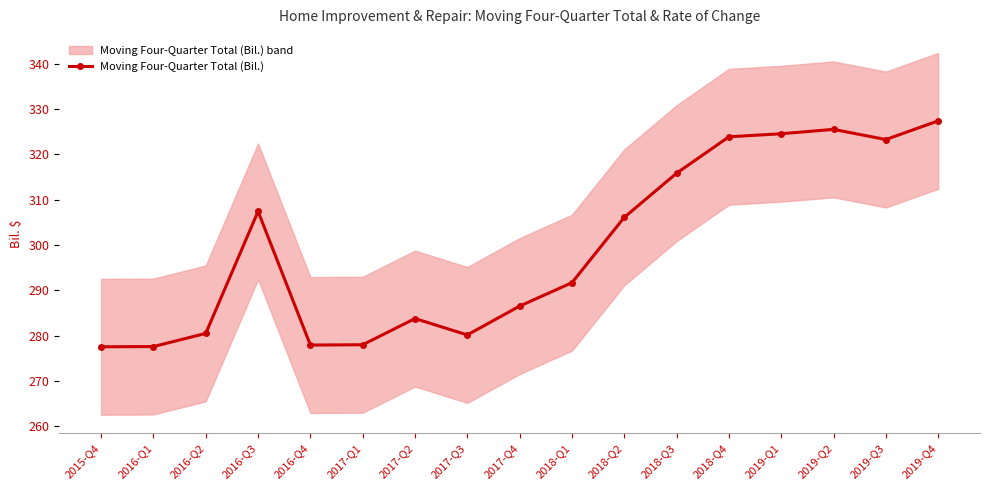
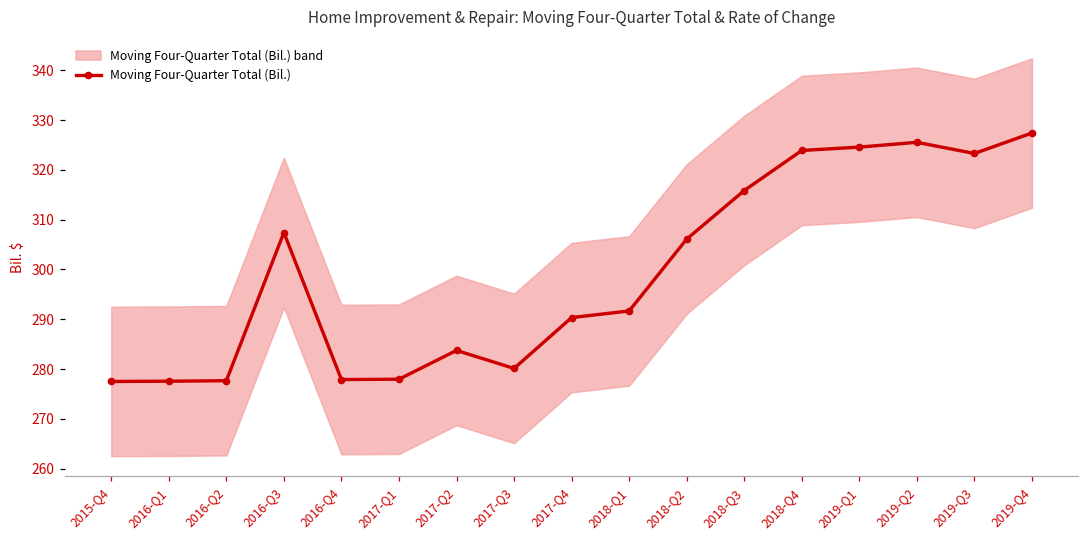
  {
    "Moving Four-Quarter Total (Bil.)": {
      "2015-Q4": 278,
      "2016-Q1": 278,
-     "2016-Q2": 280,
+     "2016-Q2": 278,
      "2016-Q3": 307,
      "2016-Q4": 278,
      "2017-Q1": 278,
      "2017-Q2": 284,
      "2017-Q3": 280,
-     "2017-Q4": 287,
+     "2017-Q4": 290,
      "2018-Q1": 292,
      "2018-Q2": 306,
      "2018-Q3": 316,
      "2018-Q4": 324,
      "2019-Q1": 325,
      "2019-Q2": 326,
      "2019-Q3": 323,
      "2019-Q4": 327
    }
  }
